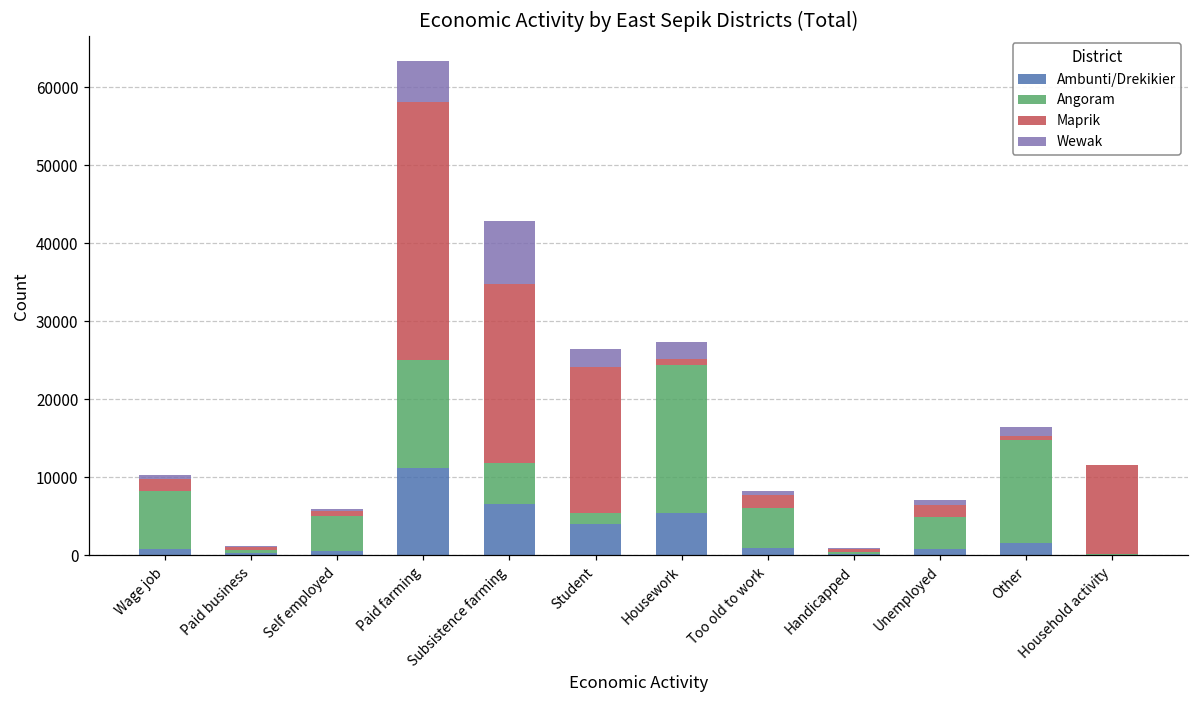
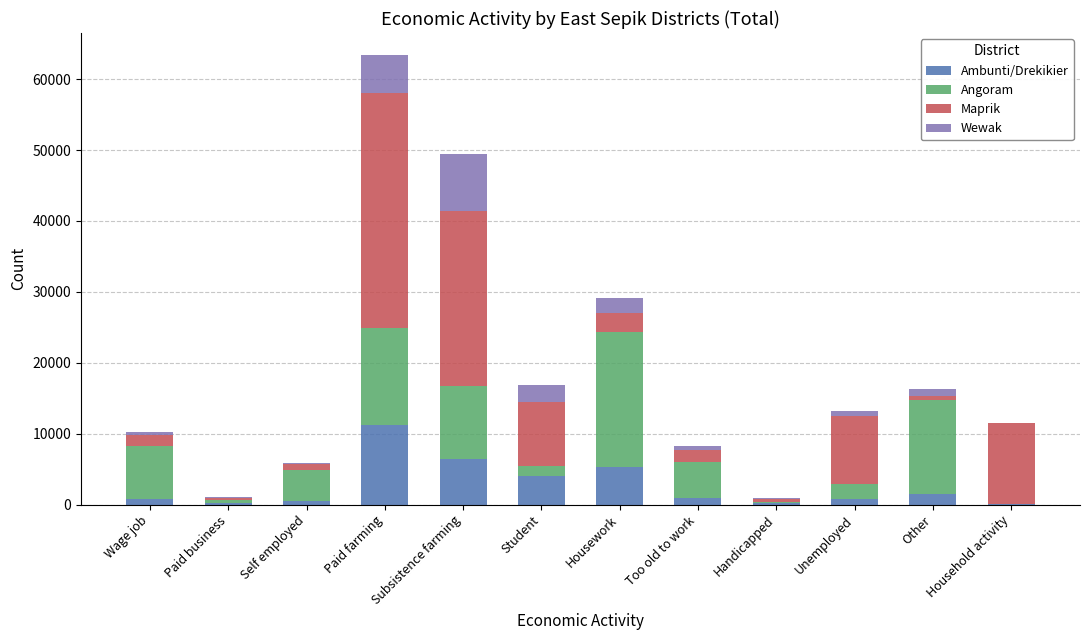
  {
    "Angoram": {
      "Wage job": 7000,
      "Paid business": 0,
      "Self employed": 4000,
      "Paid farming": 14000,
-     "Subsistence farming": 5000,
+     "Subsistence farming": 10000,
      "Student": 1000,
      "Housework": 19000,
      "Too old to work": 5000,
-     "Unemployed": 4000,
+     "Unemployed": 2000,
      "Other": 13000
    },
    "Maprik": {
      "Wage job": 2000,
      "Self employed": 1000,
      "Paid farming": 33000,
-     "Subsistence farming": 23000,
-     "Student": 19000,
-     "Housework": 1000,
+     "Subsistence farming": 25000,
+     "Student": 9000,
+     "Housework": 3000,
      "Too old to work": 2000,
      "Handicapped": 0,
-     "Unemployed": 1000,
+     "Unemployed": 9000,
      "Other": 1000,
      "Household activity": 11000
    }
  }
